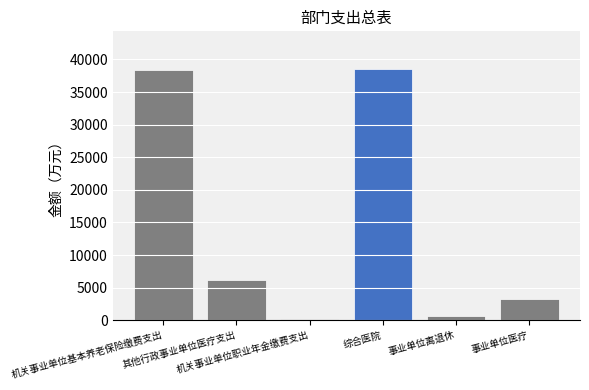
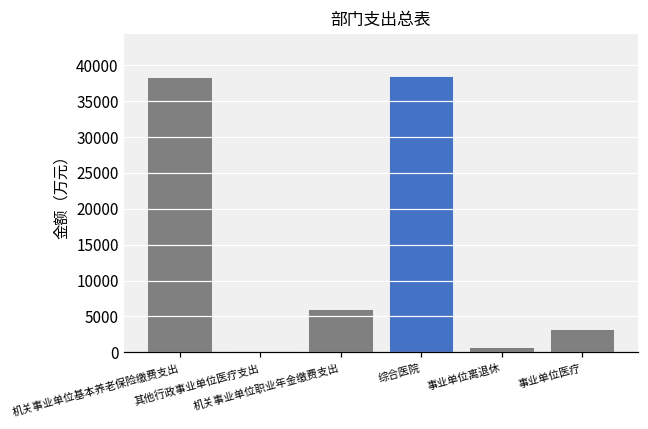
  {
    "机关事业单位基本养老保险缴费支出": 38000,
-   "其他行政事业单位医疗支出": 6000,
-   "机关事业单位职业年金缴费支出": 0,
+   "其他行政事业单位医疗支出": 0,
+   "机关事业单位职业年金缴费支出": 6000,
    "综合医院": 39000,
    "事业单位离退休": 1000,
    "事业单位医疗": 3000
  }
